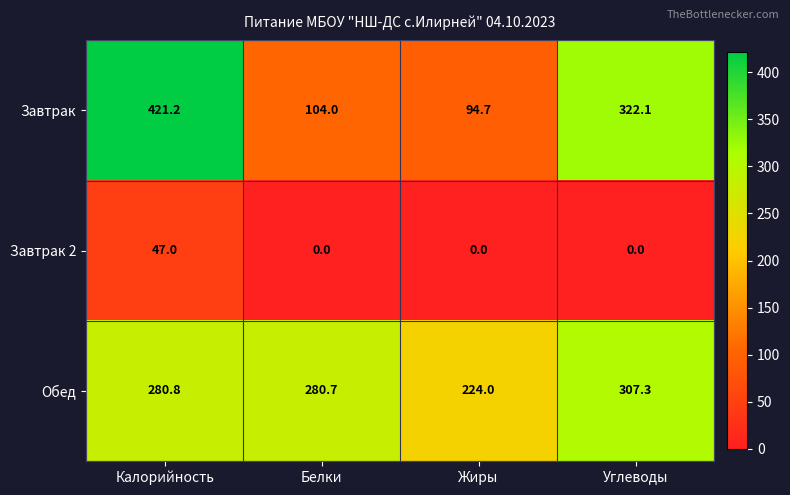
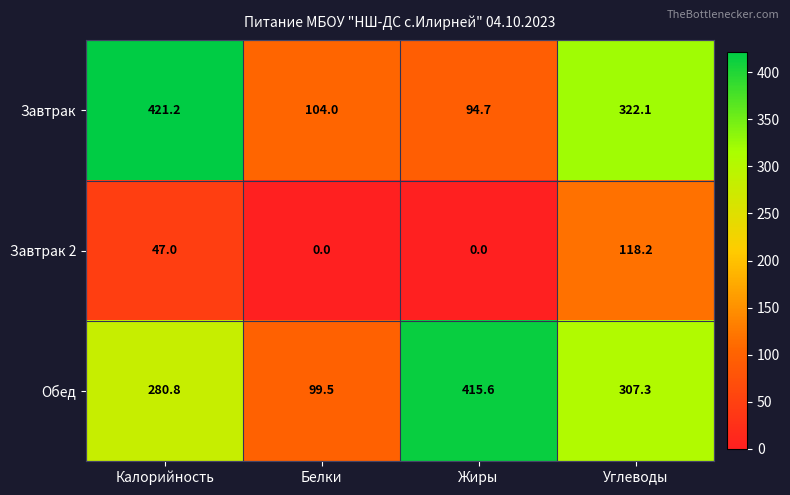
  {
    "Завтрак": {
      "Калорийность": 421.2,
      "Белки": 104.0,
      "Жиры": 94.7,
      "Углеводы": 322.1
    },
    "Завтрак 2": {
      "Калорийность": 47.0,
      "Белки": 0.0,
      "Жиры": 0.0,
-     "Углеводы": 0.0
+     "Углеводы": 118.2
    },
    "Обед": {
      "Калорийность": 280.8,
-     "Белки": 280.7,
-     "Жиры": 224.0,
+     "Белки": 99.5,
+     "Жиры": 415.6,
      "Углеводы": 307.3
    }
  }
